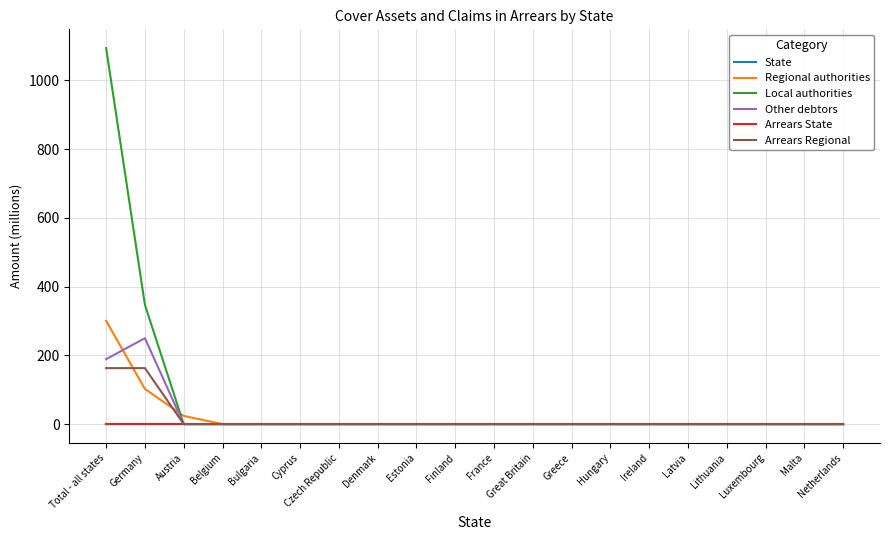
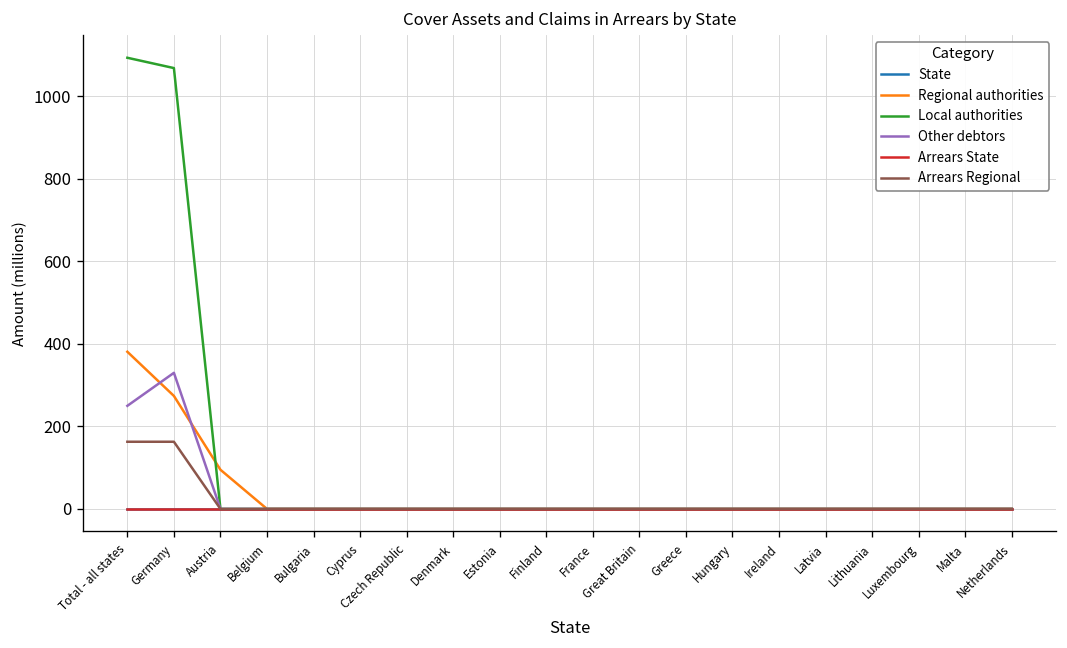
  {
    "Arrears State": {
      "Total - all states": 0,
      "Germany": 0
    },
    "Regional authorities": {
-     "Total - all states": 300,
-     "Germany": 100,
-     "Austria": 20
+     "Total - all states": 380,
+     "Germany": 270,
+     "Austria": 100
    },
    "Local authorities": {
      "Total - all states": 1090,
-     "Germany": 350
+     "Germany": 1070
    },
    "Other debtors": {
-     "Total - all states": 190,
-     "Germany": 250
+     "Total - all states": 250,
+     "Germany": 330
    },
    "Arrears Regional": {
      "Total - all states": 160,
      "Germany": 160
    }
  }
